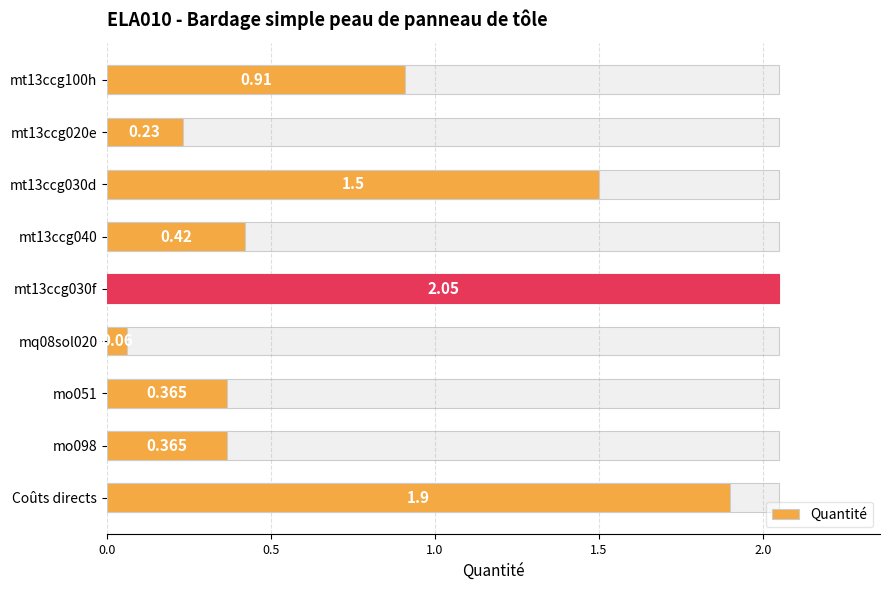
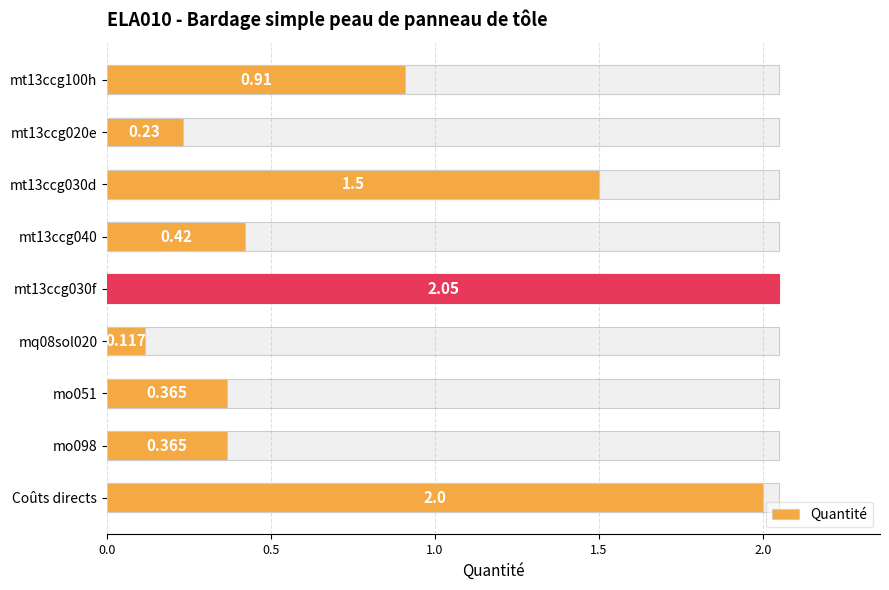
  {
    "Quantité": {
      "mt13ccg030f": 2.05,
-     "mq08sol020": 0.06,
-     "Coûts directs": 1.9
+     "mq08sol020": 0.117,
+     "Coûts directs": 2.0
    }
  }
